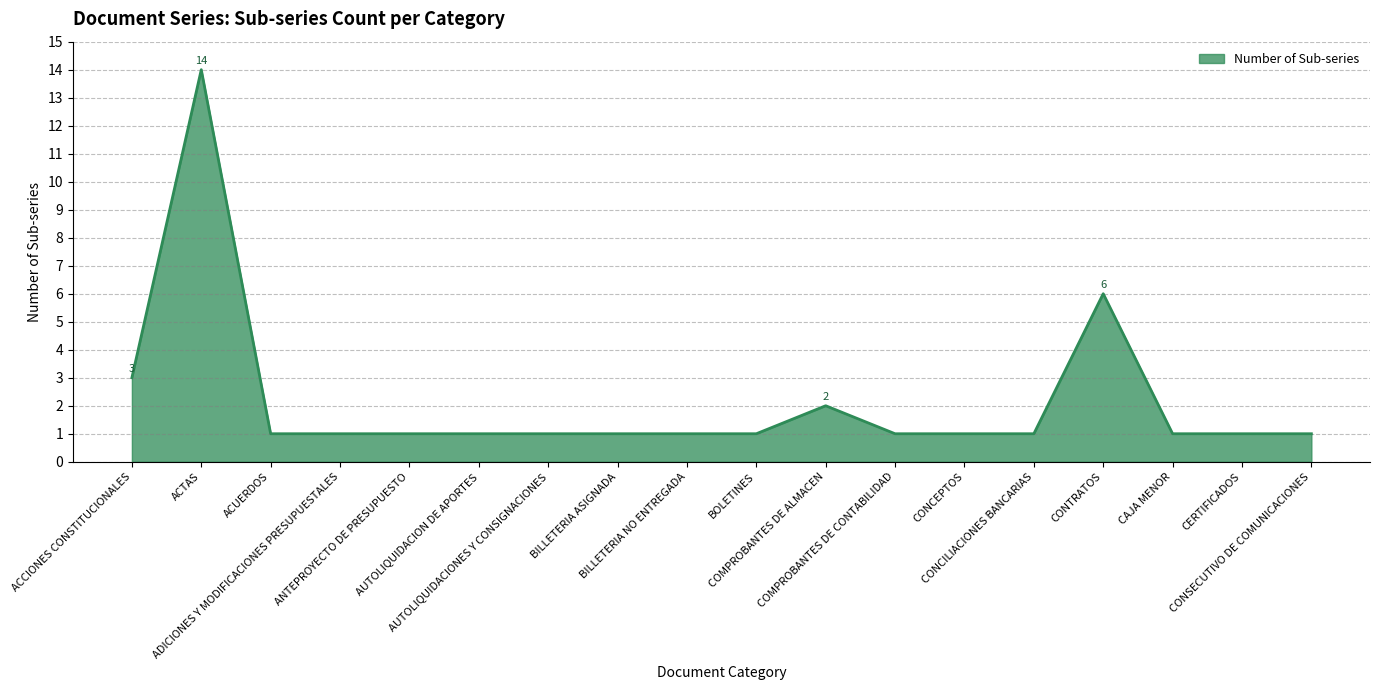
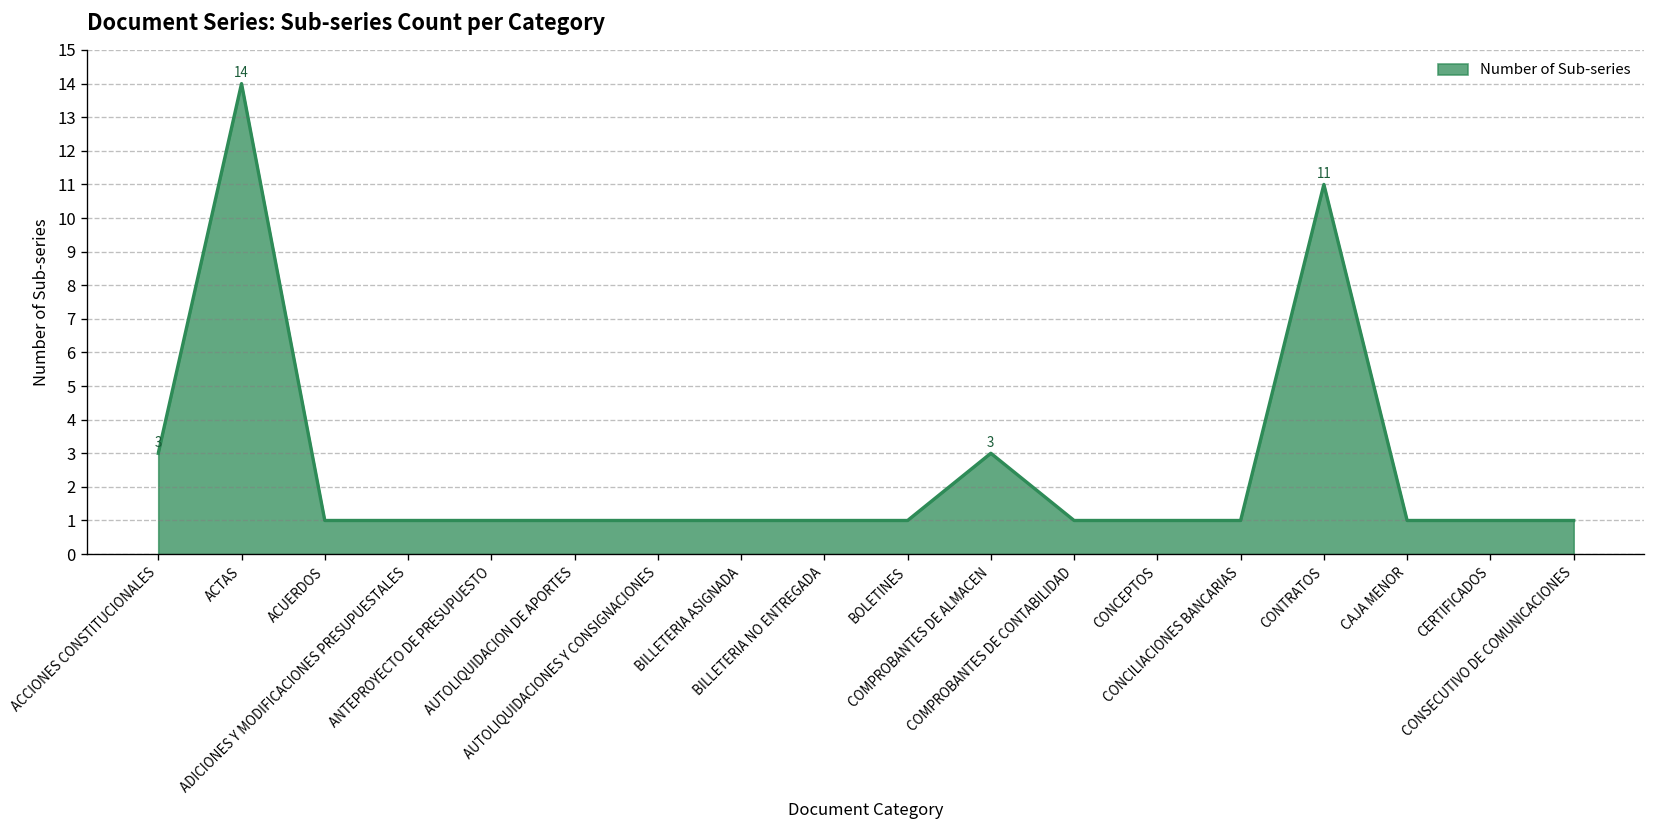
  {
    "ACCIONES CONSTITUCIONALES": 3,
    "ACTAS": 14,
-   "COMPROBANTES DE ALMACEN": 2,
-   "CONTRATOS": 6
+   "COMPROBANTES DE ALMACEN": 3,
+   "CONTRATOS": 11
  }
